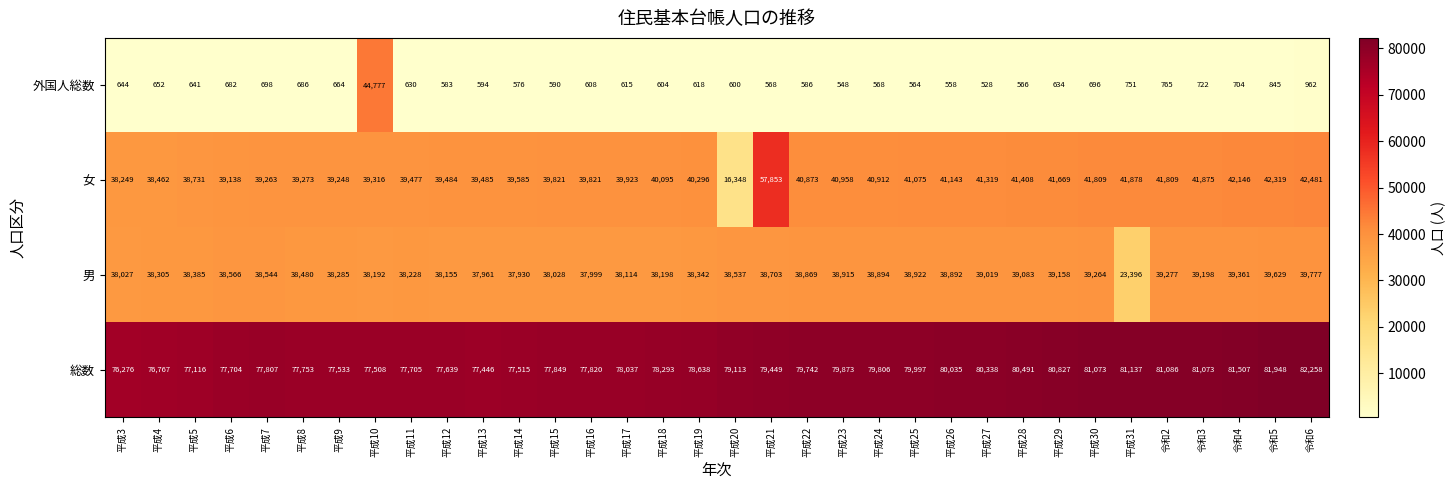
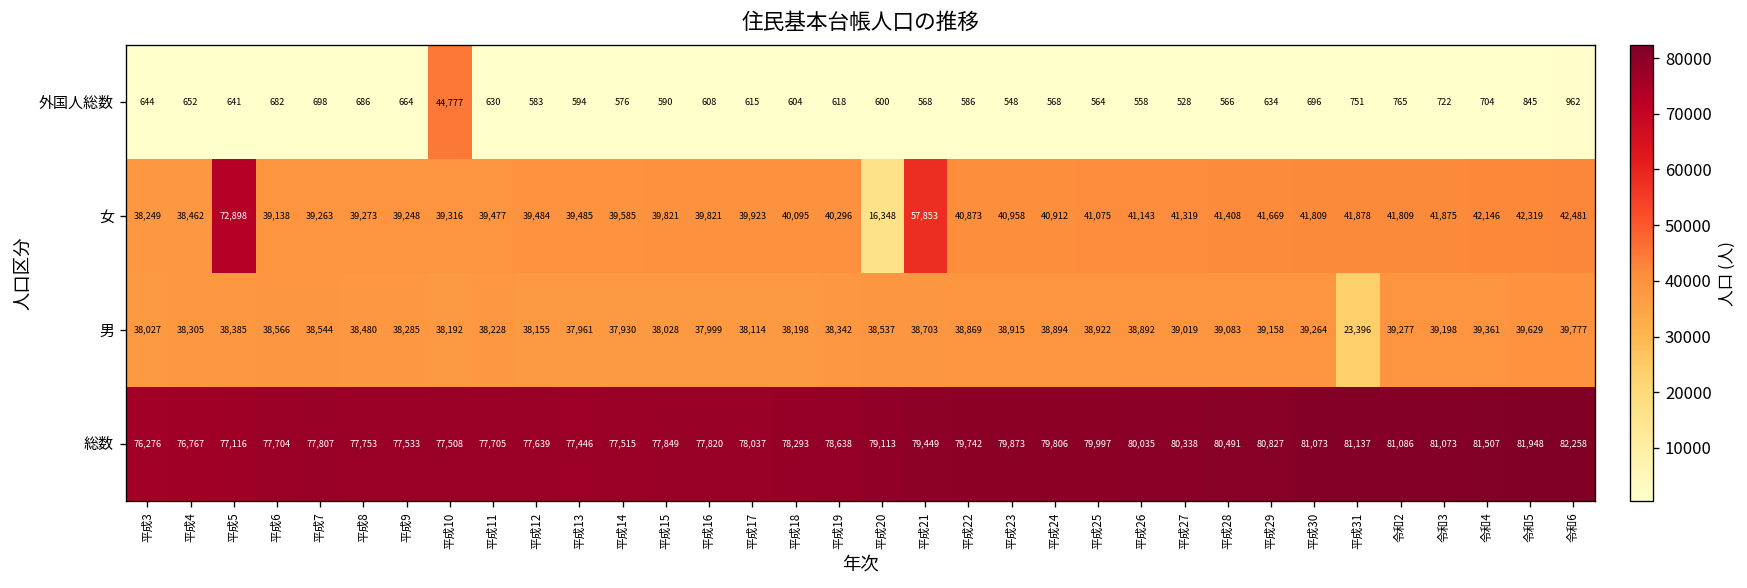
  {
    "外国人総数": {
      "平成3": "644",
      "平成4": "652",
      "平成5": "641",
      "平成6": "682",
      "平成7": "698",
      "平成8": "686",
      "平成9": "664",
      "平成10": "44,777",
      "平成11": "630",
      "平成12": "583",
      "平成13": "594",
      "平成14": "576",
      "平成15": "590",
      "平成16": "608",
      "平成17": "615",
      "平成18": "604",
      "平成19": "618",
      "平成20": "600",
      "平成21": "568",
      "平成22": "586",
      "平成23": "548",
      "平成24": "568",
      "平成25": "564",
      "平成26": "558",
      "平成27": "528",
      "平成28": "566",
      "平成29": "634",
      "平成30": "696",
      "平成31": "751",
      "令和2": "765",
      "令和3": "722",
      "令和4": "704",
      "令和5": "845",
      "令和6": "962"
    },
    "女": {
      "平成3": "38,249",
      "平成4": "38,462",
-     "平成5": "38,731",
+     "平成5": "72,898",
      "平成6": "39,138",
      "平成7": "39,263",
      "平成8": "39,273",
      "平成9": "39,248",
      "平成10": "39,316",
      "平成11": "39,477",
      "平成12": "39,484",
      "平成13": "39,485",
      "平成14": "39,585",
      "平成15": "39,821",
      "平成16": "39,821",
      "平成17": "39,923",
      "平成18": "40,095",
      "平成19": "40,296",
      "平成20": "16,348",
      "平成21": "57,853",
      "平成22": "40,873",
      "平成23": "40,958",
      "平成24": "40,912",
      "平成25": "41,075",
      "平成26": "41,143",
      "平成27": "41,319",
      "平成28": "41,408",
      "平成29": "41,669",
      "平成30": "41,809",
      "平成31": "41,878",
      "令和2": "41,809",
      "令和3": "41,875",
      "令和4": "42,146",
      "令和5": "42,319",
      "令和6": "42,481"
    },
    "男": {
      "平成3": "38,027",
      "平成4": "38,305",
      "平成5": "38,385",
      "平成6": "38,566",
      "平成7": "38,544",
      "平成8": "38,480",
      "平成9": "38,285",
      "平成10": "38,192",
      "平成11": "38,228",
      "平成12": "38,155",
      "平成13": "37,961",
      "平成14": "37,930",
      "平成15": "38,028",
      "平成16": "37,999",
      "平成17": "38,114",
      "平成18": "38,198",
      "平成19": "38,342",
      "平成20": "38,537",
      "平成21": "38,703",
      "平成22": "38,869",
      "平成23": "38,915",
      "平成24": "38,894",
      "平成25": "38,922",
      "平成26": "38,892",
      "平成27": "39,019",
      "平成28": "39,083",
      "平成29": "39,158",
      "平成30": "39,264",
      "平成31": "23,396",
      "令和2": "39,277",
      "令和3": "39,198",
      "令和4": "39,361",
      "令和5": "39,629",
      "令和6": "39,777"
    },
    "総数": {
      "平成3": "76,276",
      "平成4": "76,767",
      "平成5": "77,116",
      "平成6": "77,704",
      "平成7": "77,807",
      "平成8": "77,753",
      "平成9": "77,533",
      "平成10": "77,508",
      "平成11": "77,705",
      "平成12": "77,639",
      "平成13": "77,446",
      "平成14": "77,515",
      "平成15": "77,849",
      "平成16": "77,820",
      "平成17": "78,037",
      "平成18": "78,293",
      "平成19": "78,638",
      "平成20": "79,113",
      "平成21": "79,449",
      "平成22": "79,742",
      "平成23": "79,873",
      "平成24": "79,806",
      "平成25": "79,997",
      "平成26": "80,035",
      "平成27": "80,338",
      "平成28": "80,491",
      "平成29": "80,827",
      "平成30": "81,073",
      "平成31": "81,137",
      "令和2": "81,086",
      "令和3": "81,073",
      "令和4": "81,507",
      "令和5": "81,948",
      "令和6": "82,258"
    }
  }
